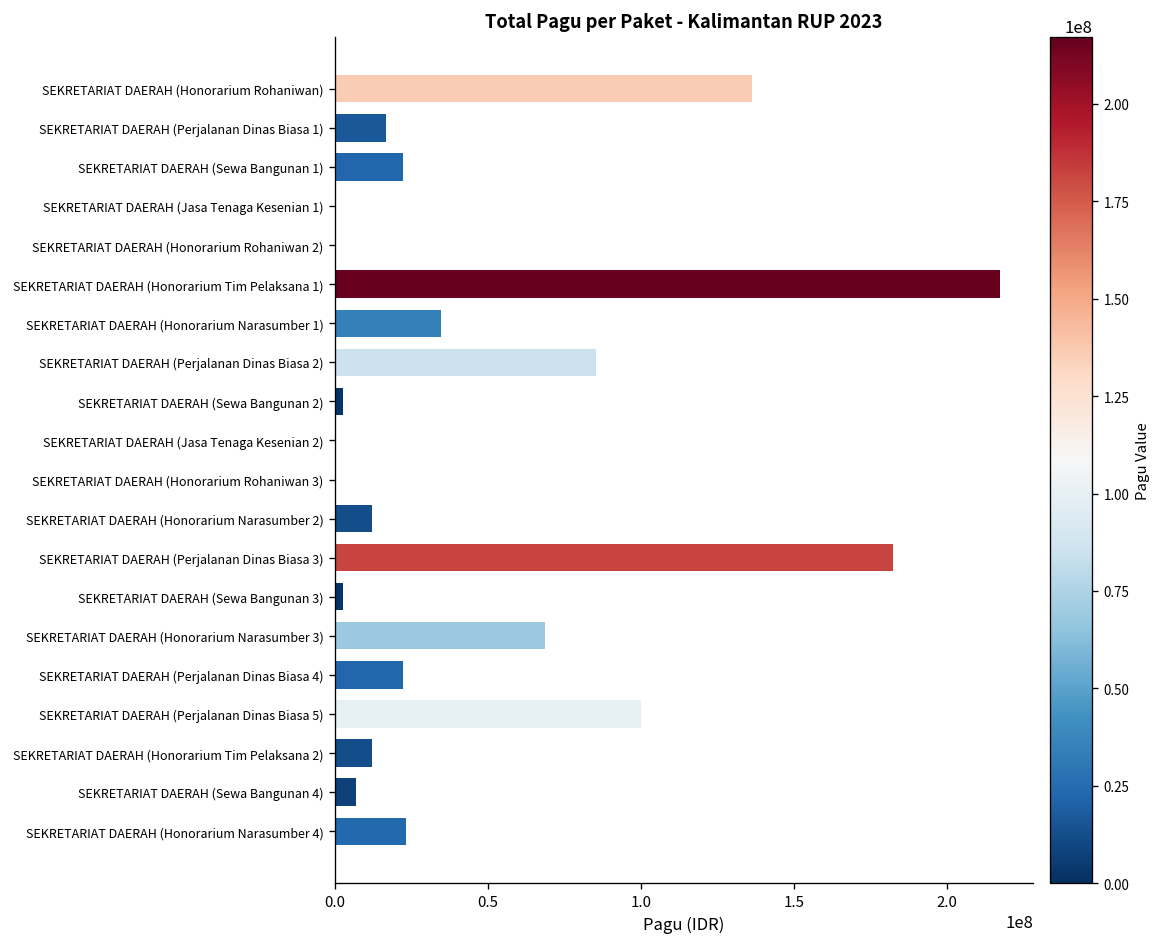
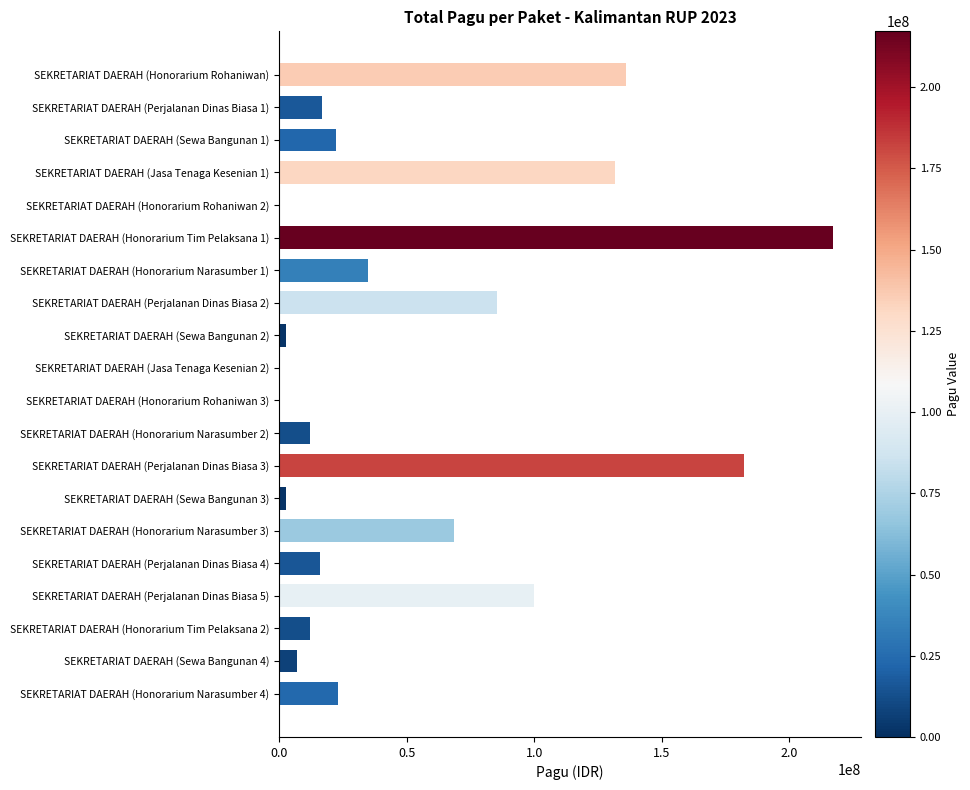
  {
    "SEKRETARIAT DAERAH (Honorarium Rohaniwan)": 136000000,
    "SEKRETARIAT DAERAH (Perjalanan Dinas Biasa 1)": 17000000,
    "SEKRETARIAT DAERAH (Sewa Bangunan 1)": 22000000,
-   "SEKRETARIAT DAERAH (Jasa Tenaga Kesenian 1)": 0,
+   "SEKRETARIAT DAERAH (Jasa Tenaga Kesenian 1)": 132000000,
    "SEKRETARIAT DAERAH (Honorarium Tim Pelaksana 1)": 217000000,
    "SEKRETARIAT DAERAH (Honorarium Narasumber 1)": 35000000,
    "SEKRETARIAT DAERAH (Perjalanan Dinas Biasa 2)": 85000000,
    "SEKRETARIAT DAERAH (Sewa Bangunan 2)": 3000000,
    "SEKRETARIAT DAERAH (Honorarium Narasumber 2)": 12000000,
    "SEKRETARIAT DAERAH (Perjalanan Dinas Biasa 3)": 182000000,
    "SEKRETARIAT DAERAH (Sewa Bangunan 3)": 3000000,
    "SEKRETARIAT DAERAH (Honorarium Narasumber 3)": 69000000,
-   "SEKRETARIAT DAERAH (Perjalanan Dinas Biasa 4)": 22000000,
+   "SEKRETARIAT DAERAH (Perjalanan Dinas Biasa 4)": 16000000,
    "SEKRETARIAT DAERAH (Perjalanan Dinas Biasa 5)": 100000000,
    "SEKRETARIAT DAERAH (Honorarium Tim Pelaksana 2)": 12000000,
    "SEKRETARIAT DAERAH (Sewa Bangunan 4)": 7000000,
    "SEKRETARIAT DAERAH (Honorarium Narasumber 4)": 23000000
  }
